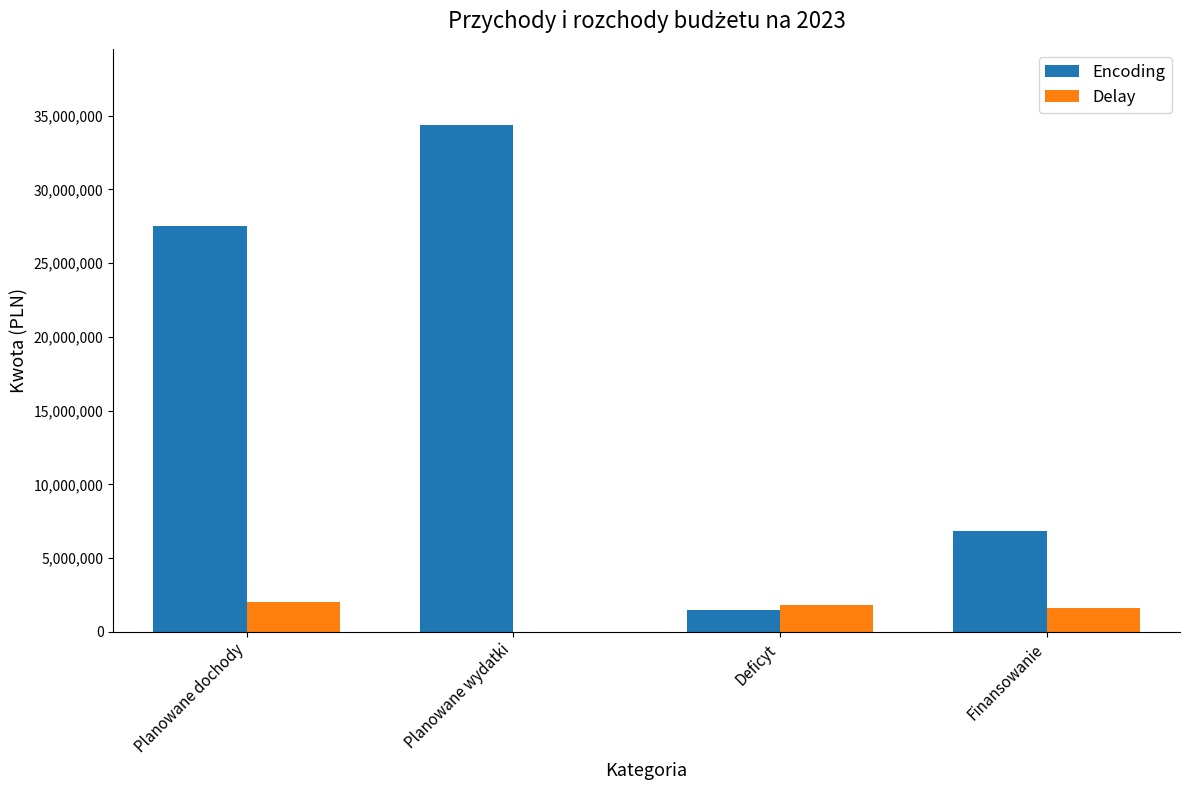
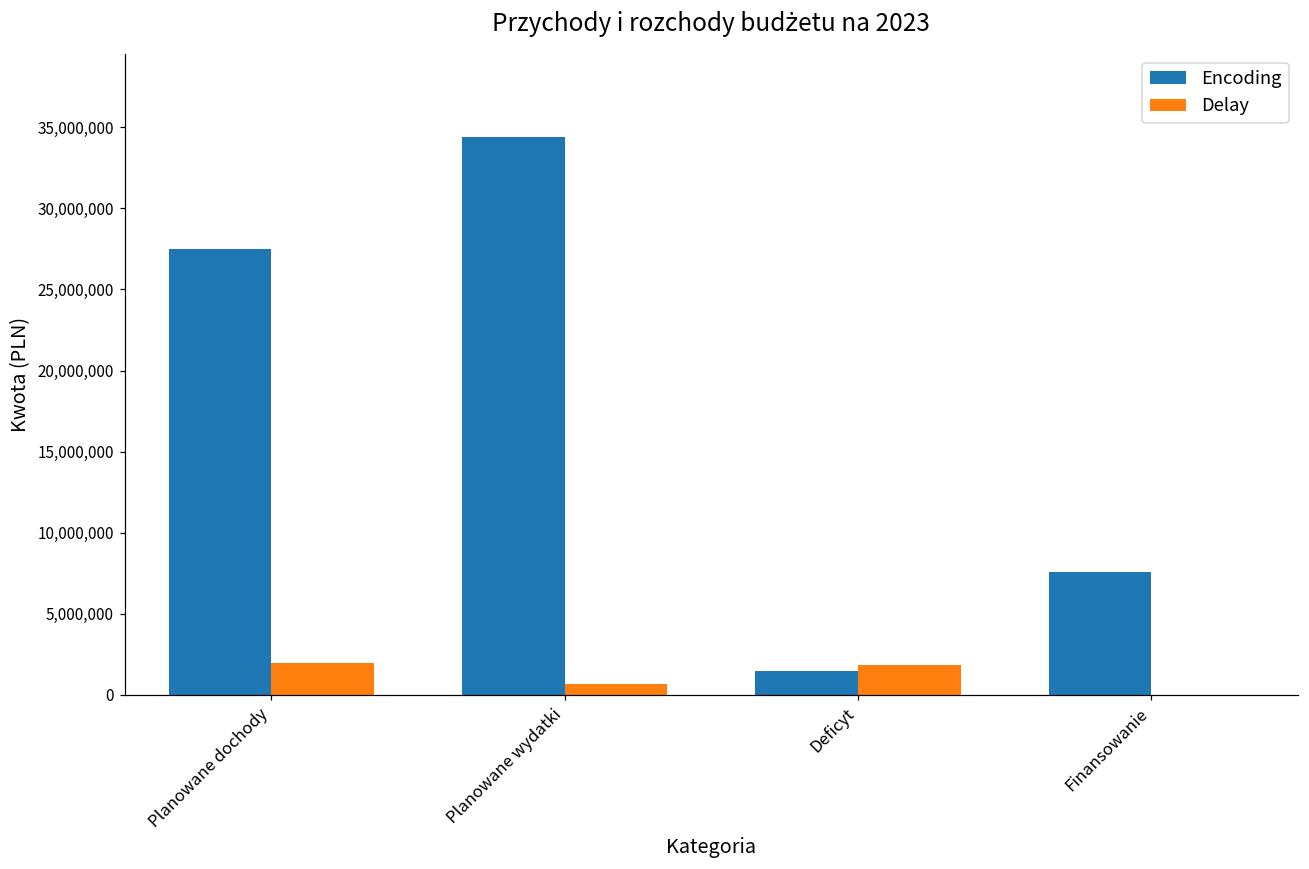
  {
    "Encoding": {
      "Planowane dochody": "27,500,000",
      "Planowane wydatki": "34,400,000",
      "Deficyt": "1,500,000",
-     "Finansowanie": "6,900,000"
+     "Finansowanie": "7,600,000"
    },
    "Delay": {
      "Planowane dochody": "2,000,000",
-     "Planowane wydatki": "0",
+     "Planowane wydatki": "700,000",
      "Deficyt": "1,800,000",
-     "Finansowanie": "1,600,000"
+     "Finansowanie": "0"
    }
  }
